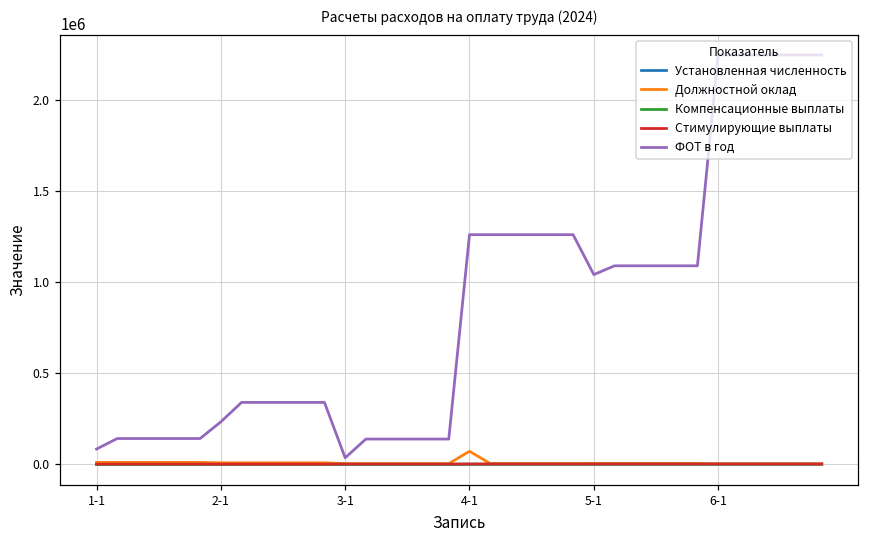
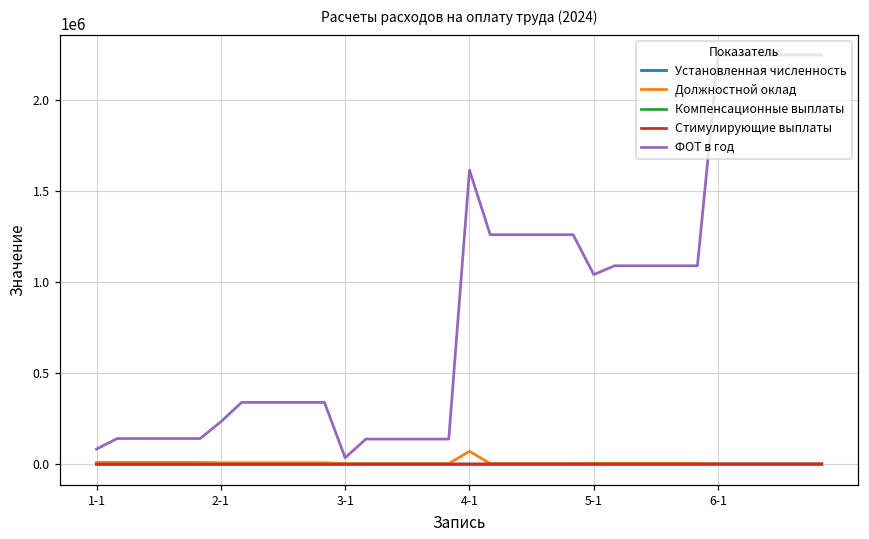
  {
    "Стимулирующие выплаты": {
      "4-1": 0
    },
    "Должностной оклад": {
      "4-1": 70000
    },
    "ФОТ в год": {
      "1-1": 80000,
      "2-1": 230000,
      "3-1": 40000,
-     "4-1": 1260000,
+     "4-1": 1620000,
      "5-1": 1040000
    }
  }
